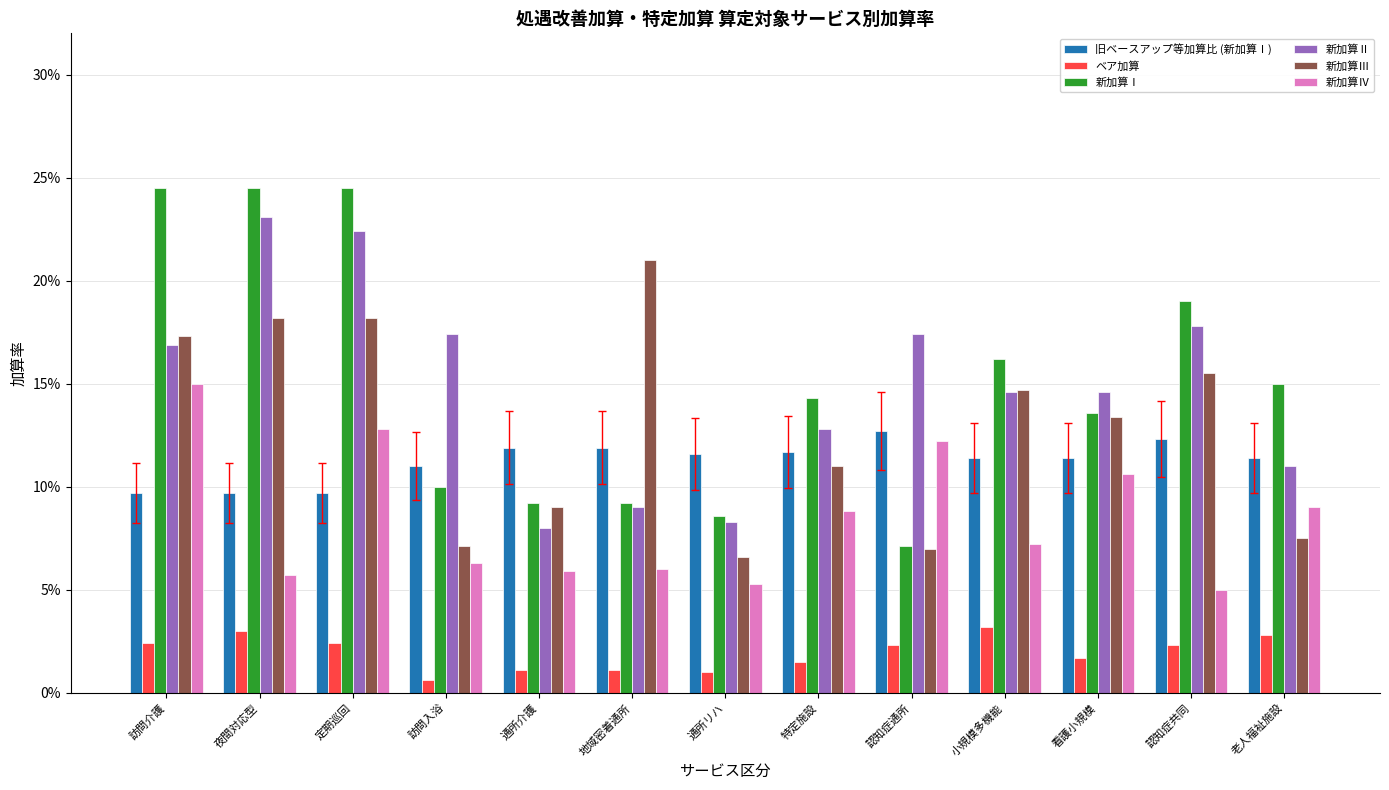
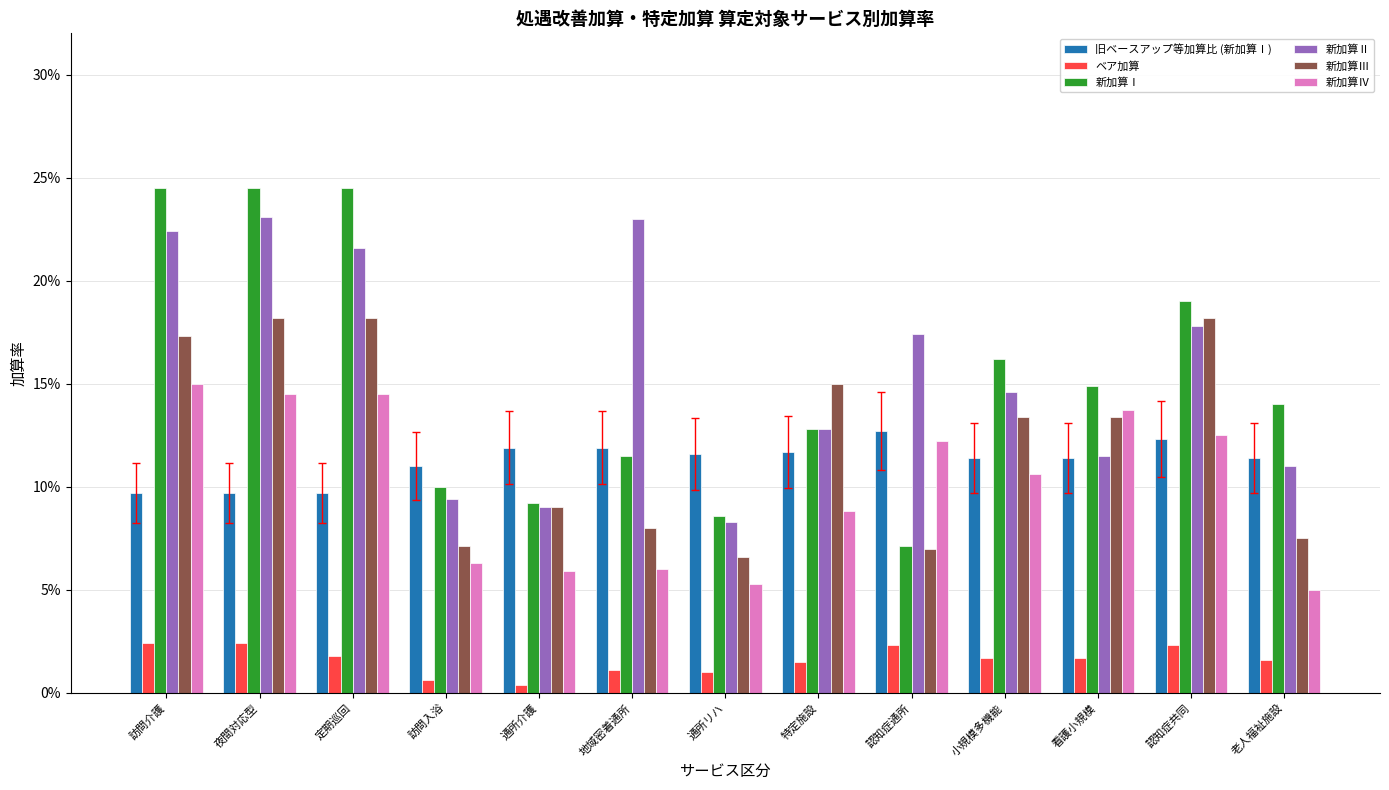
  {
    "ベア加算": {
      "訪問介護": "2.4%",
-     "夜間対応型": "3.0%",
-     "定期巡回": "2.4%",
+     "夜間対応型": "2.4%",
+     "定期巡回": "1.8%",
      "訪問入浴": "0.6%",
-     "通所介護": "1.1%",
+     "通所介護": "0.4%",
      "地域密着通所": "1.1%",
      "通所リハ": "1.0%",
      "特定施設": "1.5%",
      "認知症通所": "2.3%",
-     "小規模多機能": "3.2%",
+     "小規模多機能": "1.7%",
      "看護小規模": "1.7%",
      "認知症共同": "2.3%",
-     "老人福祉施設": "2.8%"
+     "老人福祉施設": "1.6%"
    },
    "新加算Ⅰ": {
      "訪問介護": "24.5%",
      "夜間対応型": "24.5%",
      "定期巡回": "24.5%",
      "訪問入浴": "10.0%",
      "通所介護": "9.2%",
-     "地域密着通所": "9.2%",
+     "地域密着通所": "11.5%",
      "通所リハ": "8.6%",
-     "特定施設": "14.3%",
+     "特定施設": "12.8%",
      "認知症通所": "7.1%",
      "小規模多機能": "16.2%",
-     "看護小規模": "13.6%",
+     "看護小規模": "14.9%",
      "認知症共同": "19.0%",
-     "老人福祉施設": "15.0%"
+     "老人福祉施設": "14.0%"
    },
    "新加算Ⅱ": {
-     "訪問介護": "16.9%",
+     "訪問介護": "22.4%",
      "夜間対応型": "23.1%",
-     "定期巡回": "22.4%",
-     "訪問入浴": "17.4%",
-     "通所介護": "8.0%",
-     "地域密着通所": "9.0%",
+     "定期巡回": "21.6%",
+     "訪問入浴": "9.4%",
+     "通所介護": "9.0%",
+     "地域密着通所": "23.0%",
      "通所リハ": "8.3%",
      "特定施設": "12.8%",
      "認知症通所": "17.4%",
      "小規模多機能": "14.6%",
-     "看護小規模": "14.6%",
+     "看護小規模": "11.5%",
      "認知症共同": "17.8%",
      "老人福祉施設": "11.0%"
    },
    "新加算Ⅲ": {
      "訪問介護": "17.3%",
      "夜間対応型": "18.2%",
      "定期巡回": "18.2%",
      "訪問入浴": "7.1%",
      "通所介護": "9.0%",
-     "地域密着通所": "21.0%",
+     "地域密着通所": "8.0%",
      "通所リハ": "6.6%",
-     "特定施設": "11.0%",
+     "特定施設": "15.0%",
      "認知症通所": "7.0%",
-     "小規模多機能": "14.7%",
+     "小規模多機能": "13.4%",
      "看護小規模": "13.4%",
-     "認知症共同": "15.5%",
+     "認知症共同": "18.2%",
      "老人福祉施設": "7.5%"
    },
    "新加算Ⅳ": {
      "訪問介護": "15.0%",
-     "夜間対応型": "5.7%",
-     "定期巡回": "12.8%",
+     "夜間対応型": "14.5%",
+     "定期巡回": "14.5%",
      "訪問入浴": "6.3%",
      "通所介護": "5.9%",
      "地域密着通所": "6.0%",
      "通所リハ": "5.3%",
      "特定施設": "8.8%",
      "認知症通所": "12.2%",
-     "小規模多機能": "7.2%",
-     "看護小規模": "10.6%",
-     "認知症共同": "5.0%",
-     "老人福祉施設": "9.0%"
+     "小規模多機能": "10.6%",
+     "看護小規模": "13.7%",
+     "認知症共同": "12.5%",
+     "老人福祉施設": "5.0%"
    }
  }
